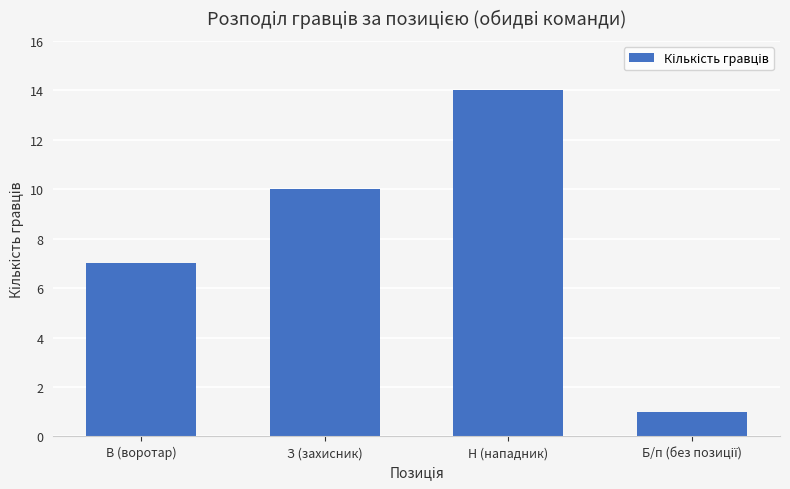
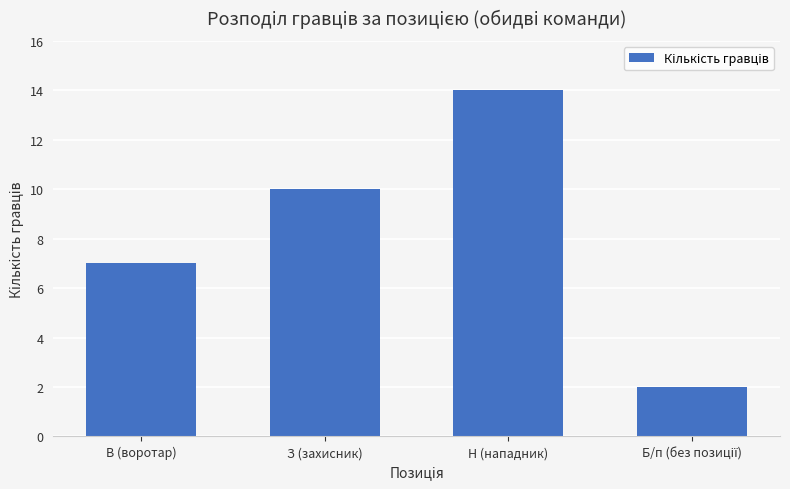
  {
    "В (воротар)": 7,
    "З (захисник)": 10,
    "Н (нападник)": 14,
-   "Б/п (без позиції)": 1
+   "Б/п (без позиції)": 2
  }
